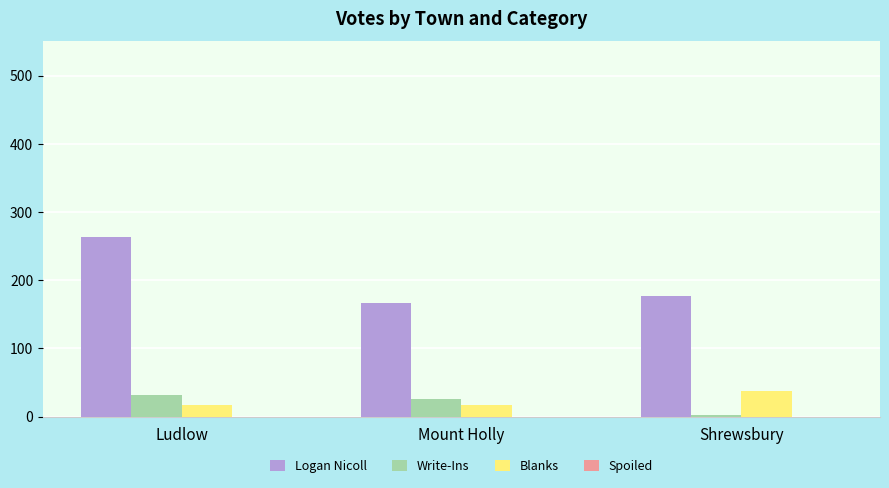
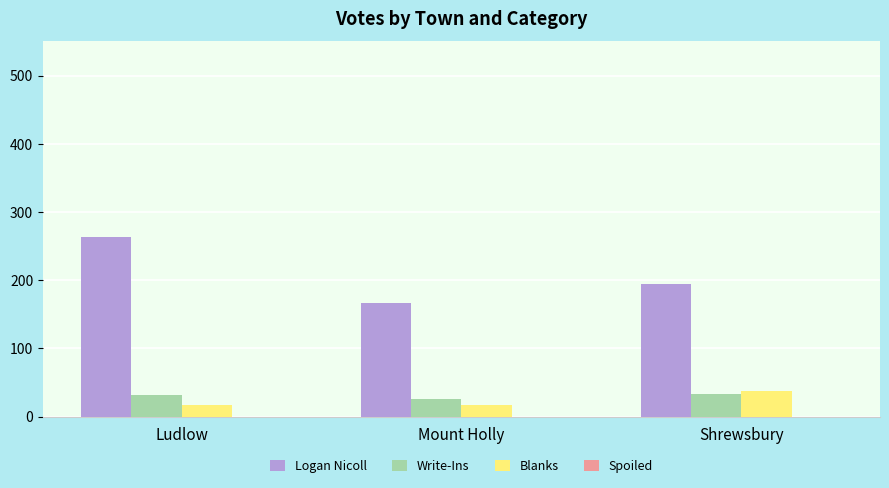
  {
    "Logan Nicoll": {
      "Ludlow": 260,
      "Mount Holly": 170,
-     "Shrewsbury": 180
+     "Shrewsbury": 190
    },
    "Write-Ins": {
      "Ludlow": 30,
      "Mount Holly": 30,
-     "Shrewsbury": 0
+     "Shrewsbury": 30
    },
    "Blanks": {
      "Ludlow": 20,
      "Mount Holly": 20,
      "Shrewsbury": 40
    },
    "Spoiled": {
      "Ludlow": 0,
      "Mount Holly": 0,
      "Shrewsbury": 0
    }
  }
